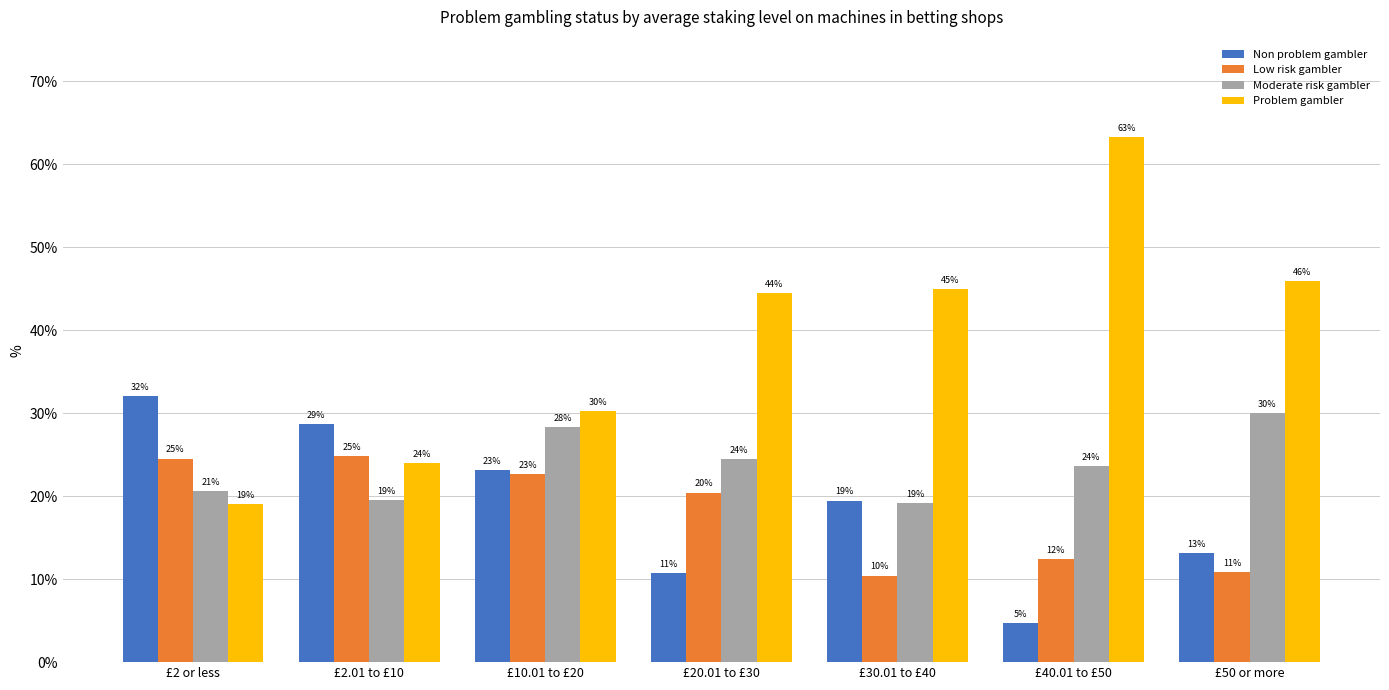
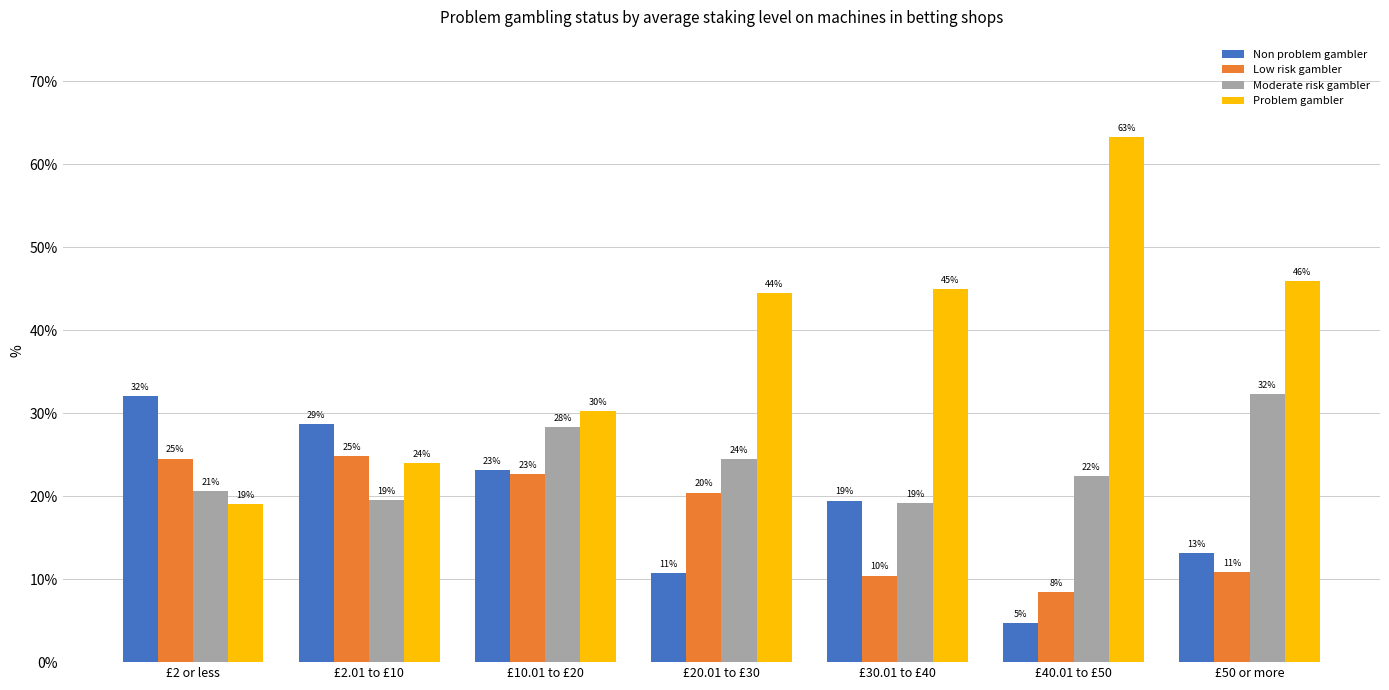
  {
    "Non problem gambler": {
      "£2 or less": "32%",
      "£2.01 to £10": "29%",
      "£10.01 to £20": "23%",
      "£20.01 to £30": "11%",
      "£30.01 to £40": "19%",
      "£40.01 to £50": "5%",
      "£50 or more": "13%"
    },
    "Low risk gambler": {
      "£2 or less": "25%",
      "£2.01 to £10": "25%",
      "£10.01 to £20": "23%",
      "£20.01 to £30": "20%",
      "£30.01 to £40": "10%",
-     "£40.01 to £50": "12%",
+     "£40.01 to £50": "8%",
      "£50 or more": "11%"
    },
    "Moderate risk gambler": {
      "£2 or less": "21%",
      "£2.01 to £10": "19%",
      "£10.01 to £20": "28%",
      "£20.01 to £30": "24%",
      "£30.01 to £40": "19%",
-     "£40.01 to £50": "24%",
-     "£50 or more": "30%"
+     "£40.01 to £50": "22%",
+     "£50 or more": "32%"
    },
    "Problem gambler": {
      "£2 or less": "19%",
      "£2.01 to £10": "24%",
      "£10.01 to £20": "30%",
      "£20.01 to £30": "44%",
      "£30.01 to £40": "45%",
      "£40.01 to £50": "63%",
      "£50 or more": "46%"
    }
  }
